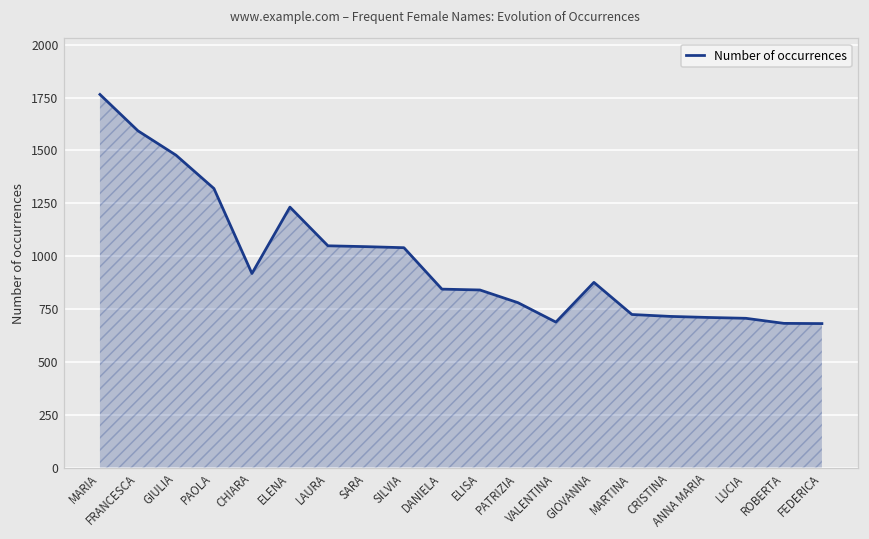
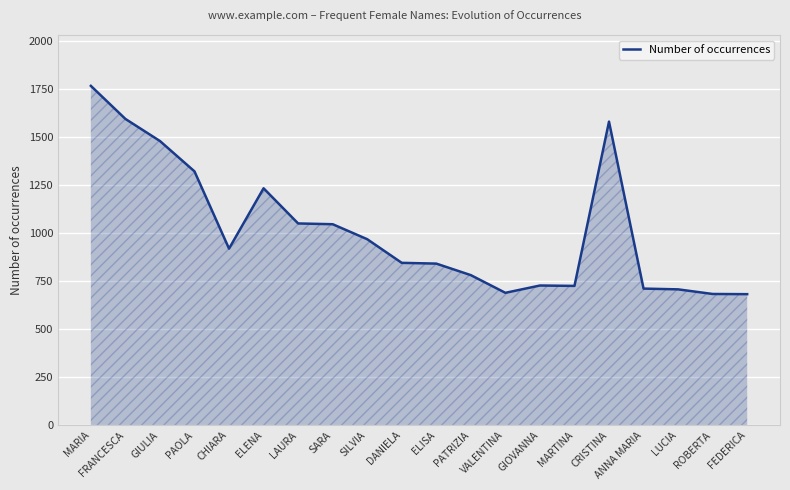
  {
    "MARIA": 1770,
    "FRANCESCA": 1590,
    "GIULIA": 1480,
    "PAOLA": 1320,
    "CHIARA": 920,
    "ELENA": 1230,
    "LAURA": 1050,
    "SARA": 1050,
-   "SILVIA": 1040,
+   "SILVIA": 970,
    "DANIELA": 840,
    "ELISA": 840,
    "PATRIZIA": 780,
    "VALENTINA": 690,
-   "GIOVANNA": 880,
+   "GIOVANNA": 730,
    "MARTINA": 720,
-   "CRISTINA": 720,
+   "CRISTINA": 1580,
    "ANNA MARIA": 710,
    "LUCIA": 710,
    "ROBERTA": 680,
    "FEDERICA": 680
  }
